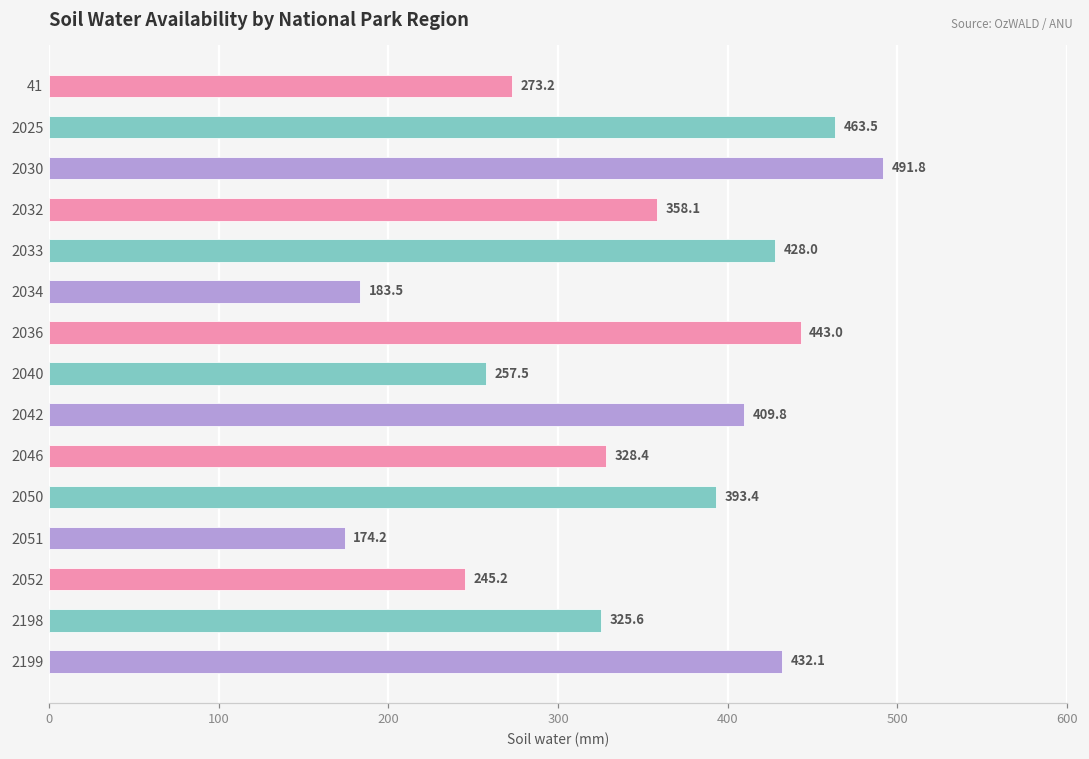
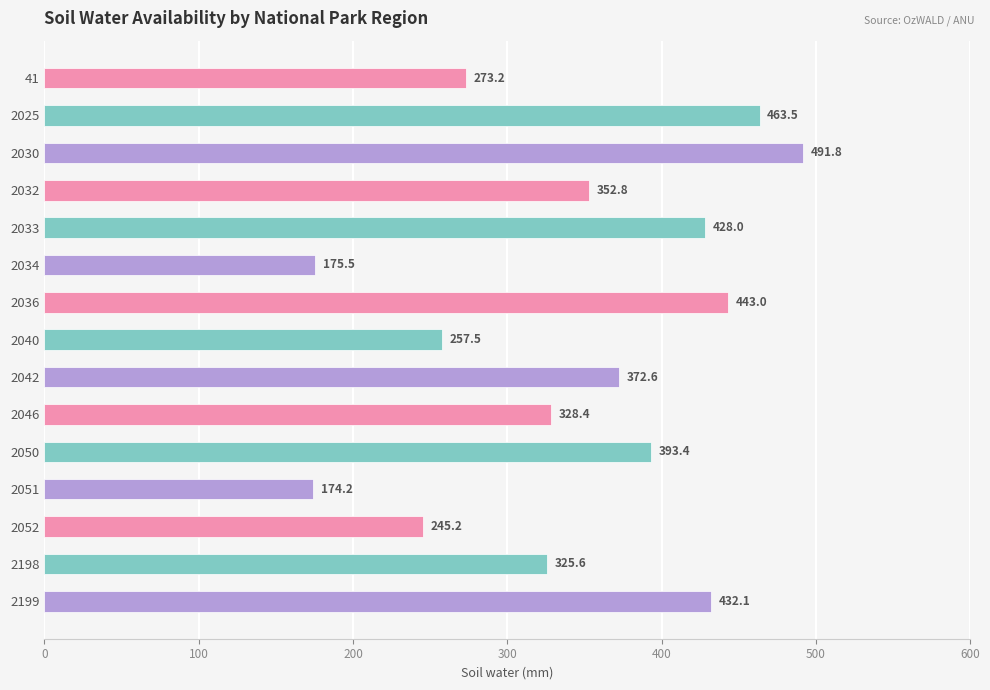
  {
    "41": 273.2,
    "2025": 463.5,
    "2030": 491.8,
-   "2032": 358.1,
+   "2032": 352.8,
    "2033": 428.0,
-   "2034": 183.5,
+   "2034": 175.5,
    "2036": 443.0,
    "2040": 257.5,
-   "2042": 409.8,
+   "2042": 372.6,
    "2046": 328.4,
    "2050": 393.4,
    "2051": 174.2,
    "2052": 245.2,
    "2198": 325.6,
    "2199": 432.1
  }
